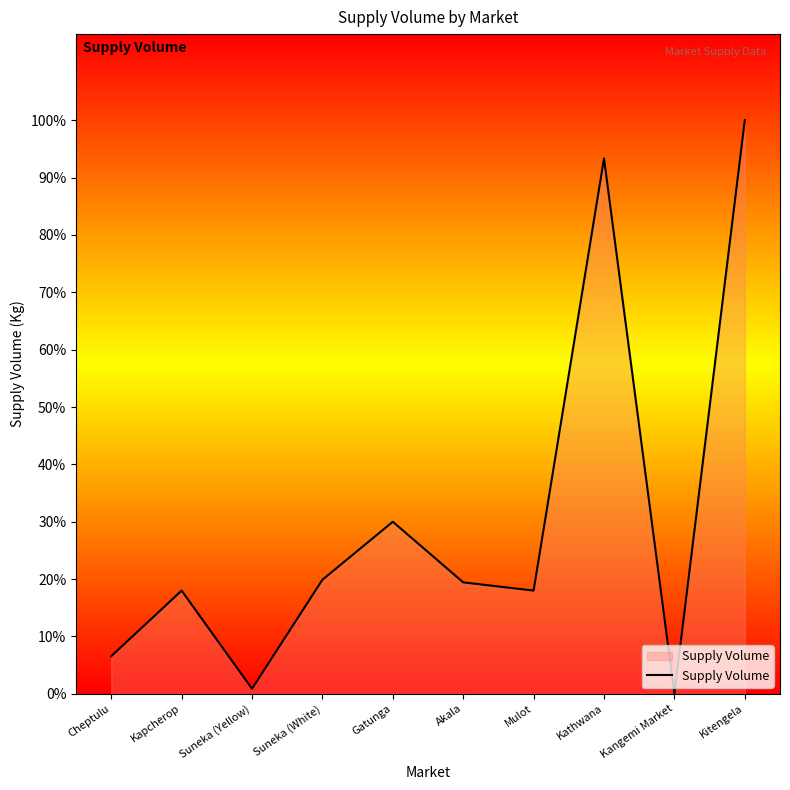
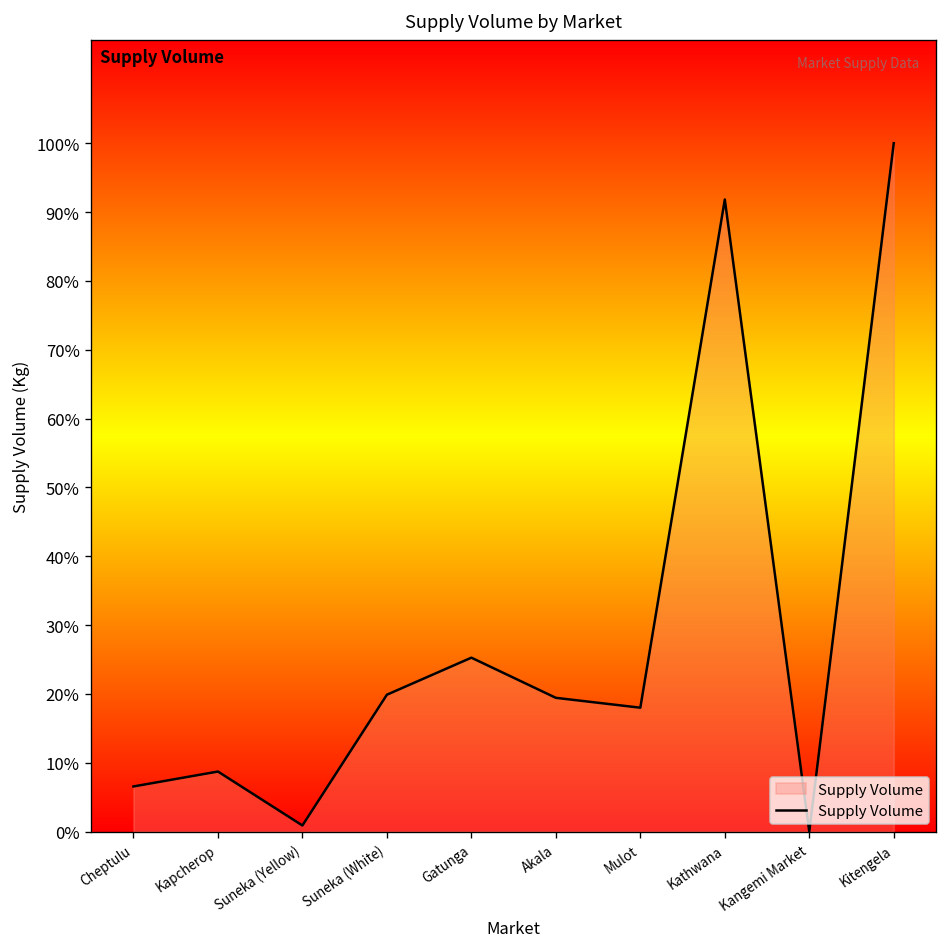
  {
    "Cheptulu": "7%",
-   "Kapcherop": "18%",
+   "Kapcherop": "9%",
    "Suneka (Yellow)": "1%",
    "Suneka (White)": "20%",
-   "Gatunga": "30%",
+   "Gatunga": "25%",
    "Akala": "19%",
    "Mulot": "18%",
-   "Kathwana": "93%",
+   "Kathwana": "92%",
    "Kangemi Market": "0%",
    "Kitengela": "100%"
  }
